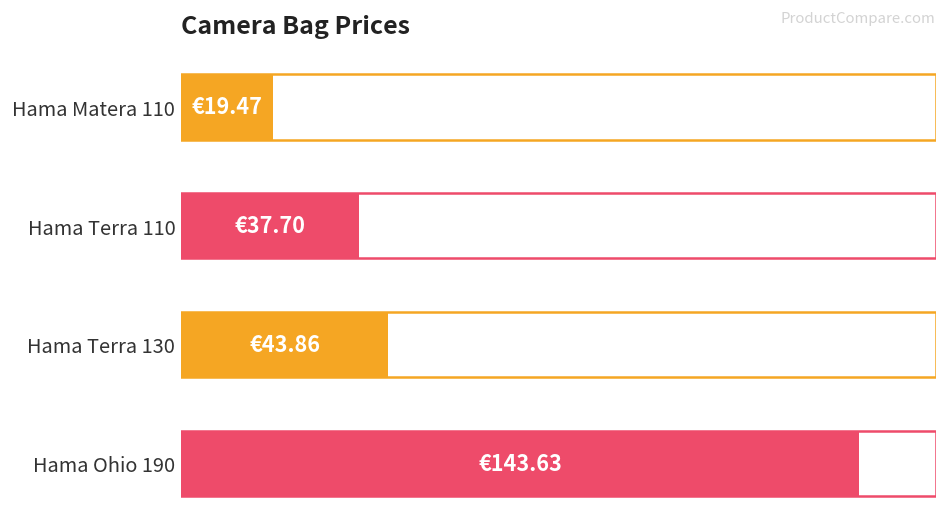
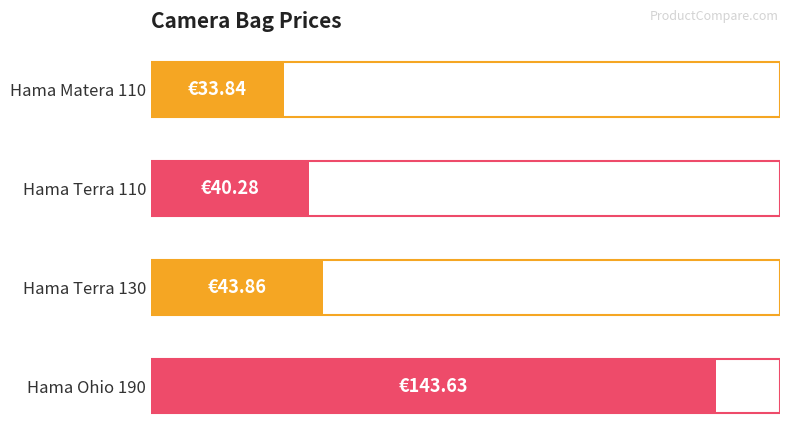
  {
-   "Hama Matera 110": "€19.47",
-   "Hama Terra 110": "€37.70",
+   "Hama Matera 110": "€33.84",
+   "Hama Terra 110": "€40.28",
    "Hama Terra 130": "€43.86",
    "Hama Ohio 190": "€143.63"
  }
